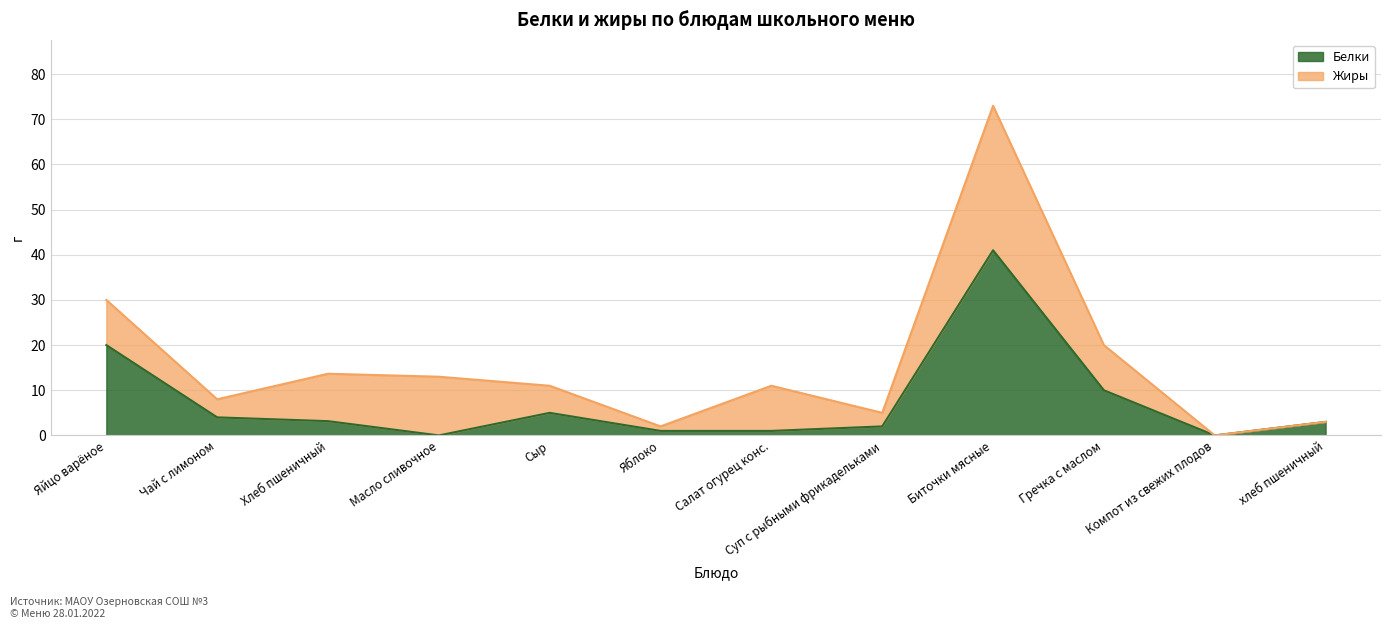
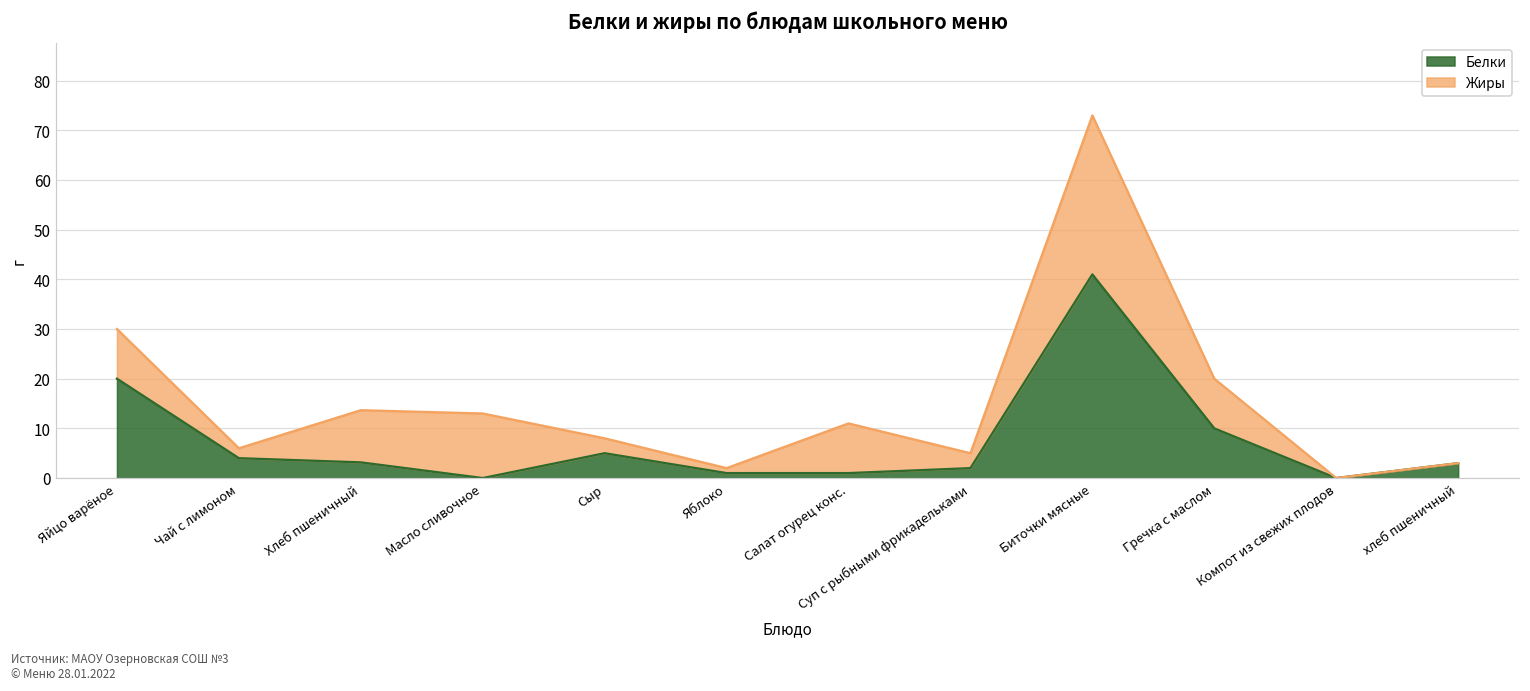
  {
    "Белки": {
      "Яйцо варёное": 20,
      "Чай с лимоном": 4,
      "Хлеб пшеничный": 3,
      "Масло сливочное": 0,
      "Сыр": 5,
      "Яблоко": 1,
      "Салат огурец конс.": 1,
      "Суп с рыбными фрикадельками": 2,
      "Биточки мясные": 41,
      "Гречка с маслом": 10
    },
    "Жиры": {
      "Яйцо варёное": 10,
-     "Чай с лимоном": 4,
+     "Чай с лимоном": 2,
      "Хлеб пшеничный": 11,
      "Масло сливочное": 13,
-     "Сыр": 6,
+     "Сыр": 3,
      "Яблоко": 1,
      "Салат огурец конс.": 10,
      "Суп с рыбными фрикадельками": 3,
      "Биточки мясные": 32,
      "Гречка с маслом": 10
    }
  }
